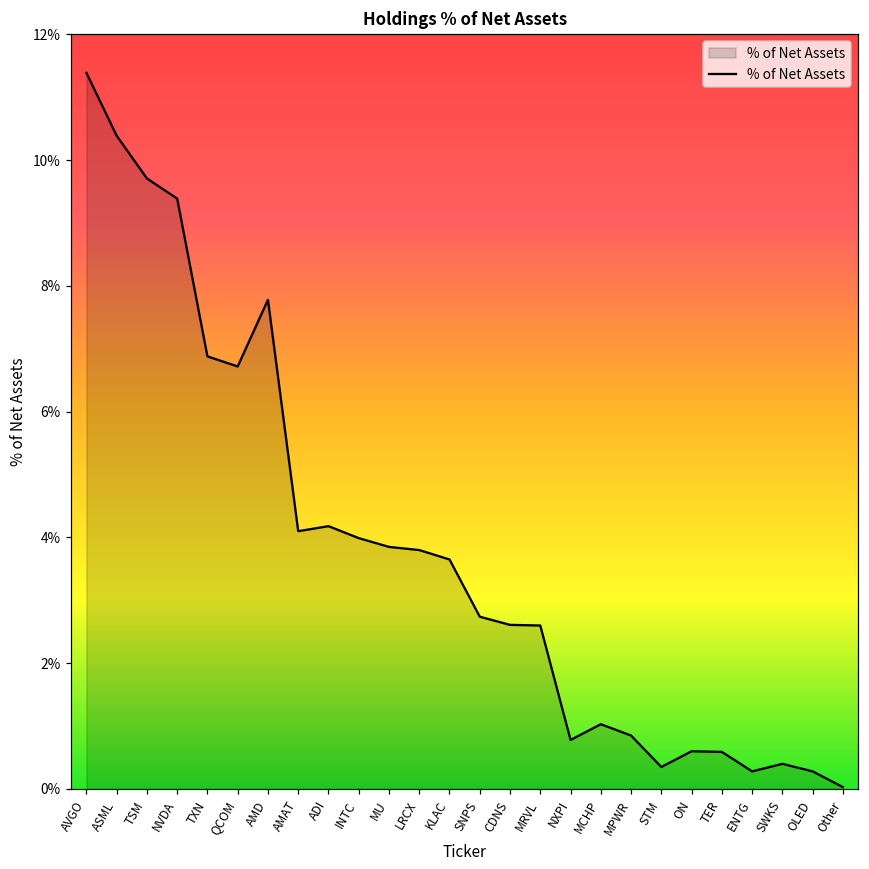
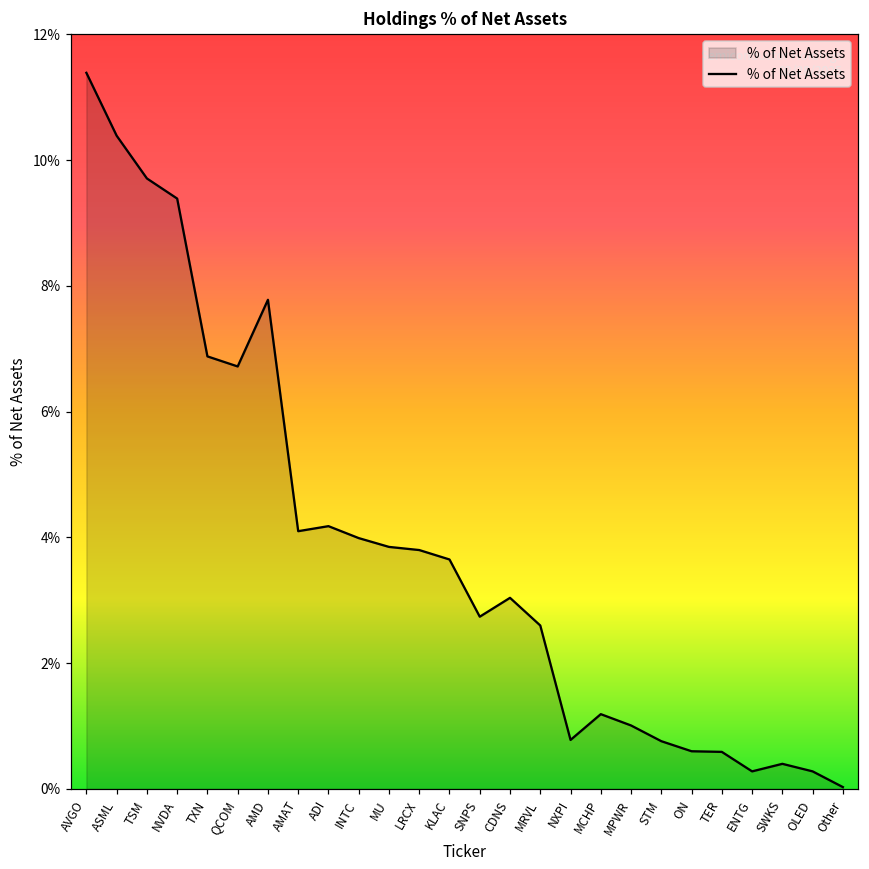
  {
    "AVGO": "11.4%",
    "ASML": "10.4%",
    "TSM": "9.7%",
    "NVDA": "9.4%",
    "TXN": "6.9%",
    "QCOM": "6.7%",
    "AMD": "7.8%",
    "AMAT": "4.1%",
    "ADI": "4.2%",
    "INTC": "4.0%",
    "MU": "3.9%",
    "LRCX": "3.8%",
    "KLAC": "3.7%",
    "SNPS": "2.7%",
-   "CDNS": "2.6%",
+   "CDNS": "3.0%",
    "MRVL": "2.6%",
    "NXPI": "0.8%",
-   "MCHP": "1.0%",
-   "MPWR": "0.9%",
-   "STM": "0.4%",
+   "MCHP": "1.2%",
+   "MPWR": "1.0%",
+   "STM": "0.8%",
    "ON": "0.6%",
    "TER": "0.6%",
    "ENTG": "0.3%",
    "SWKS": "0.4%",
    "OLED": "0.3%",
    "Other": "0.0%"
  }
